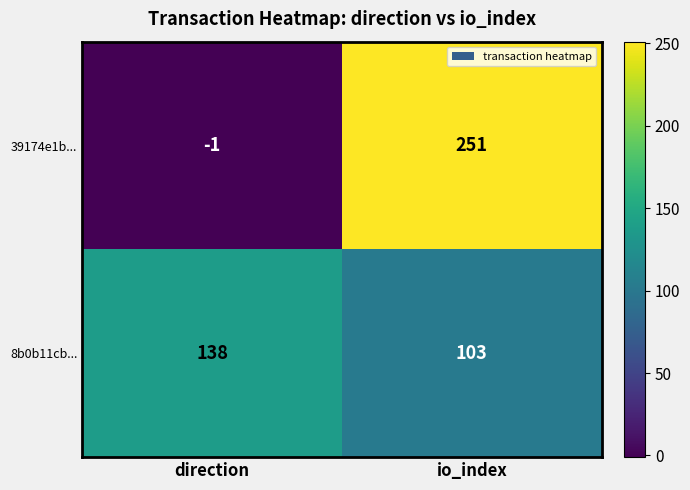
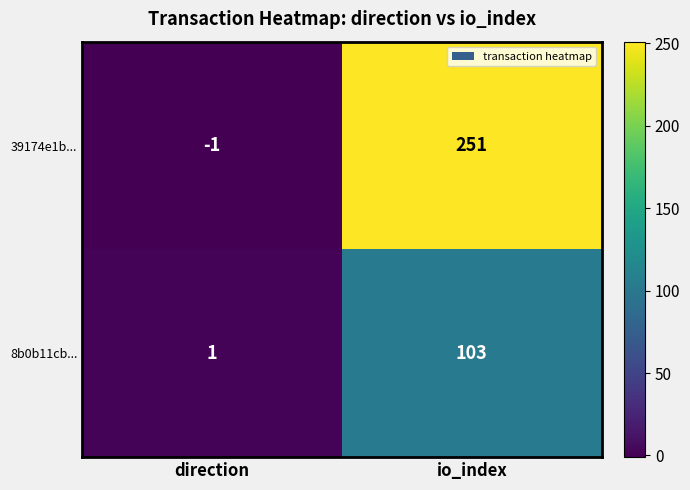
  {
    "39174e1b...": {
      "direction": -1,
      "io_index": 251
    },
    "8b0b11cb...": {
-     "direction": 138,
+     "direction": 1,
      "io_index": 103
    }
  }
